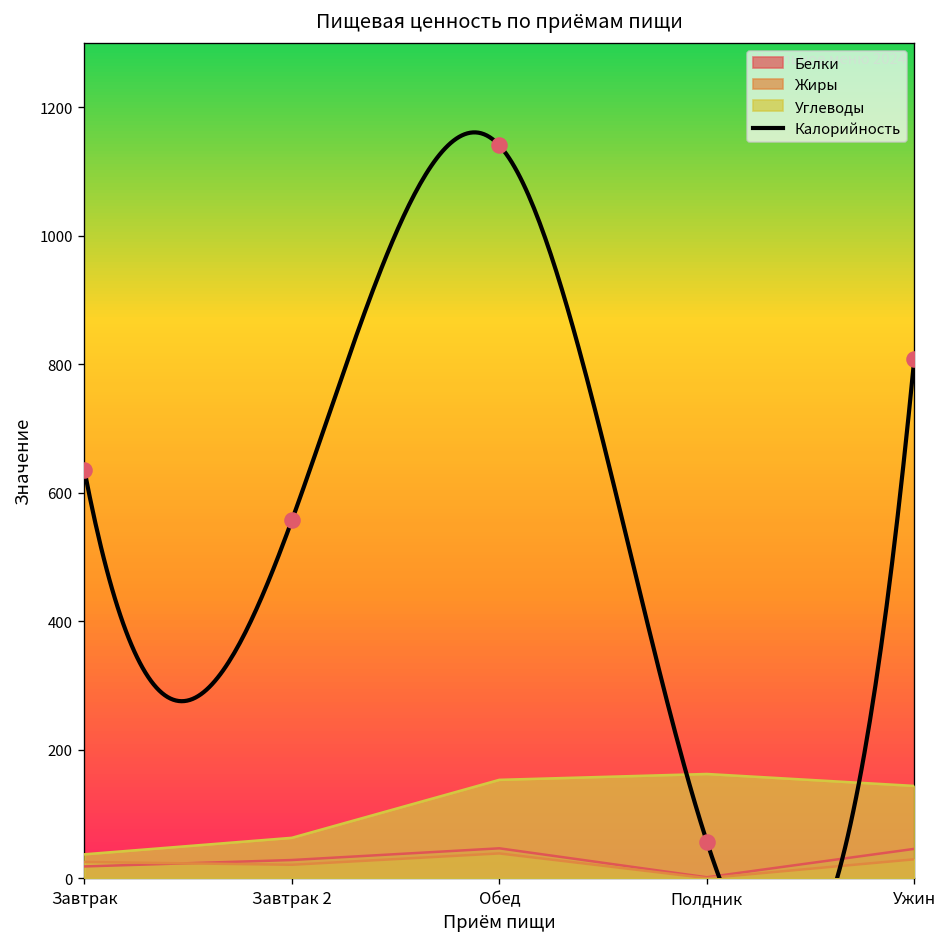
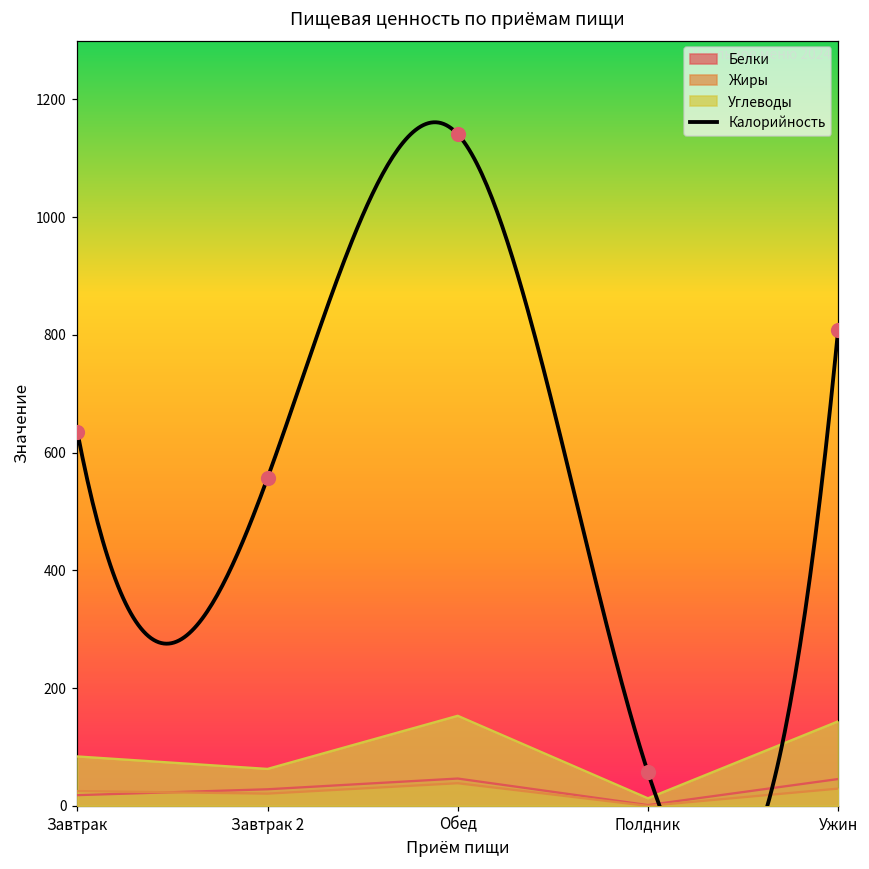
  {
    "Углеводы": {
-     "Завтрак": 40,
+     "Завтрак": 80,
      "Завтрак 2": 60,
      "Обед": 150,
-     "Полдник": 160,
+     "Полдник": 10,
      "Ужин": 140
    }
  }
